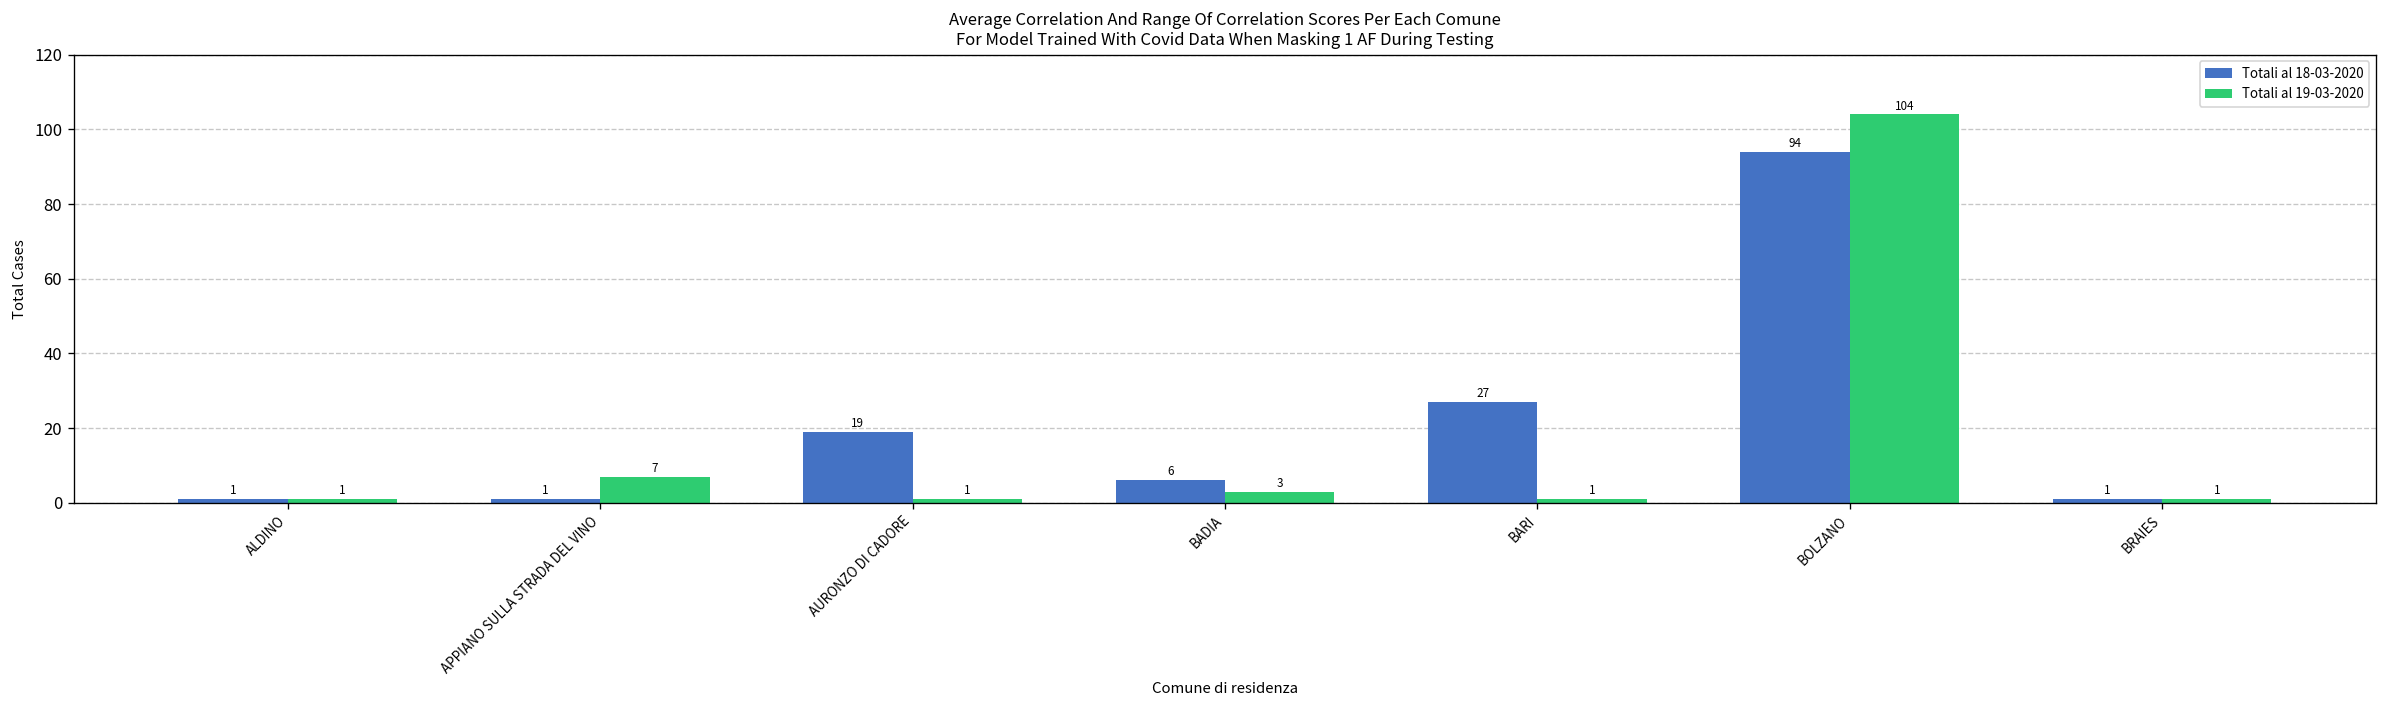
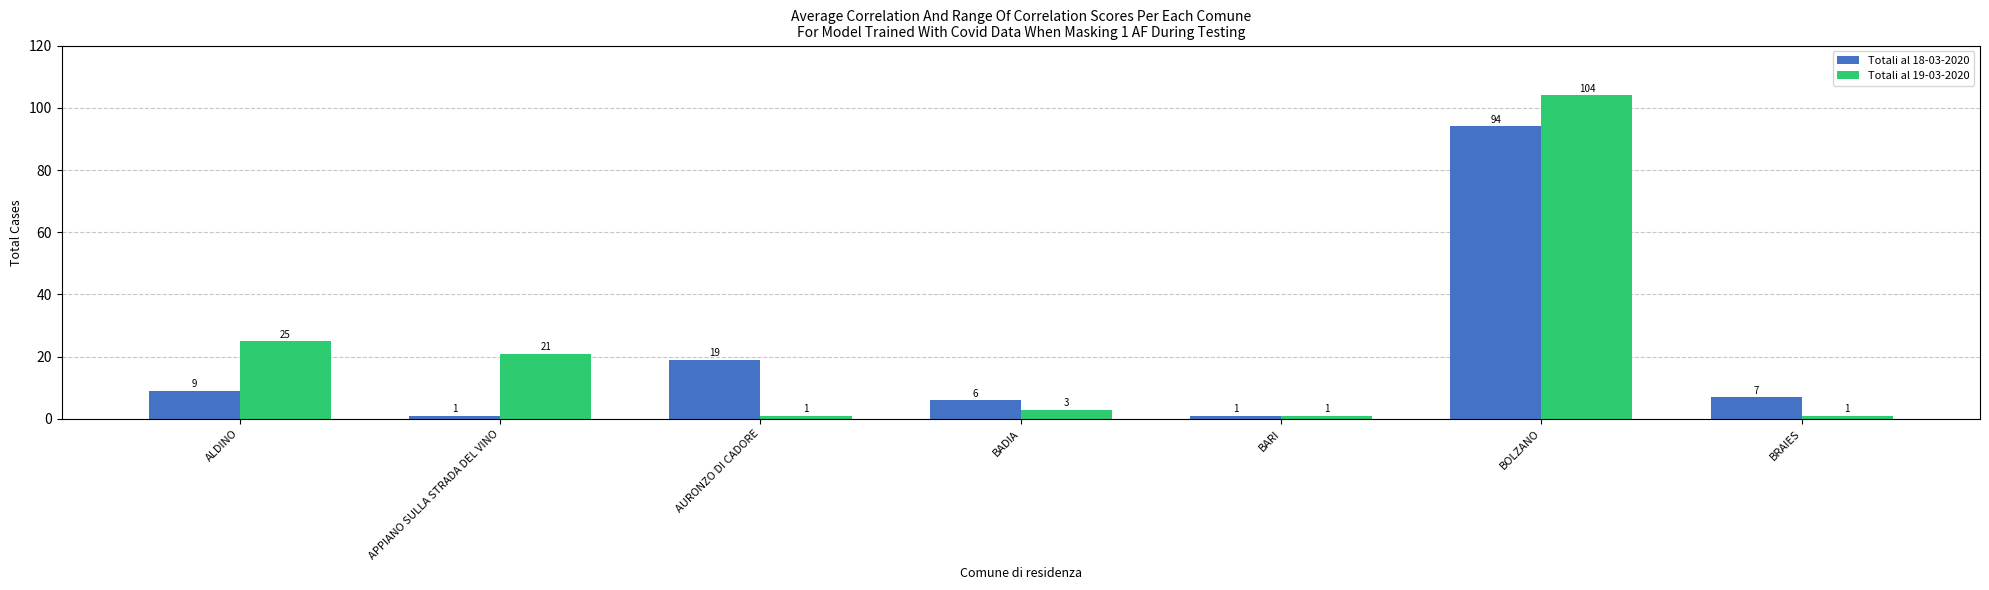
  {
    "Totali al 18-03-2020": {
-     "ALDINO": 1,
+     "ALDINO": 9,
      "APPIANO SULLA STRADA DEL VINO": 1,
      "AURONZO DI CADORE": 19,
      "BADIA": 6,
-     "BARI": 27,
+     "BARI": 1,
      "BOLZANO": 94,
-     "BRAIES": 1
+     "BRAIES": 7
    },
    "Totali al 19-03-2020": {
-     "ALDINO": 1,
-     "APPIANO SULLA STRADA DEL VINO": 7,
+     "ALDINO": 25,
+     "APPIANO SULLA STRADA DEL VINO": 21,
      "AURONZO DI CADORE": 1,
      "BADIA": 3,
      "BARI": 1,
      "BOLZANO": 104,
      "BRAIES": 1
    }
  }
